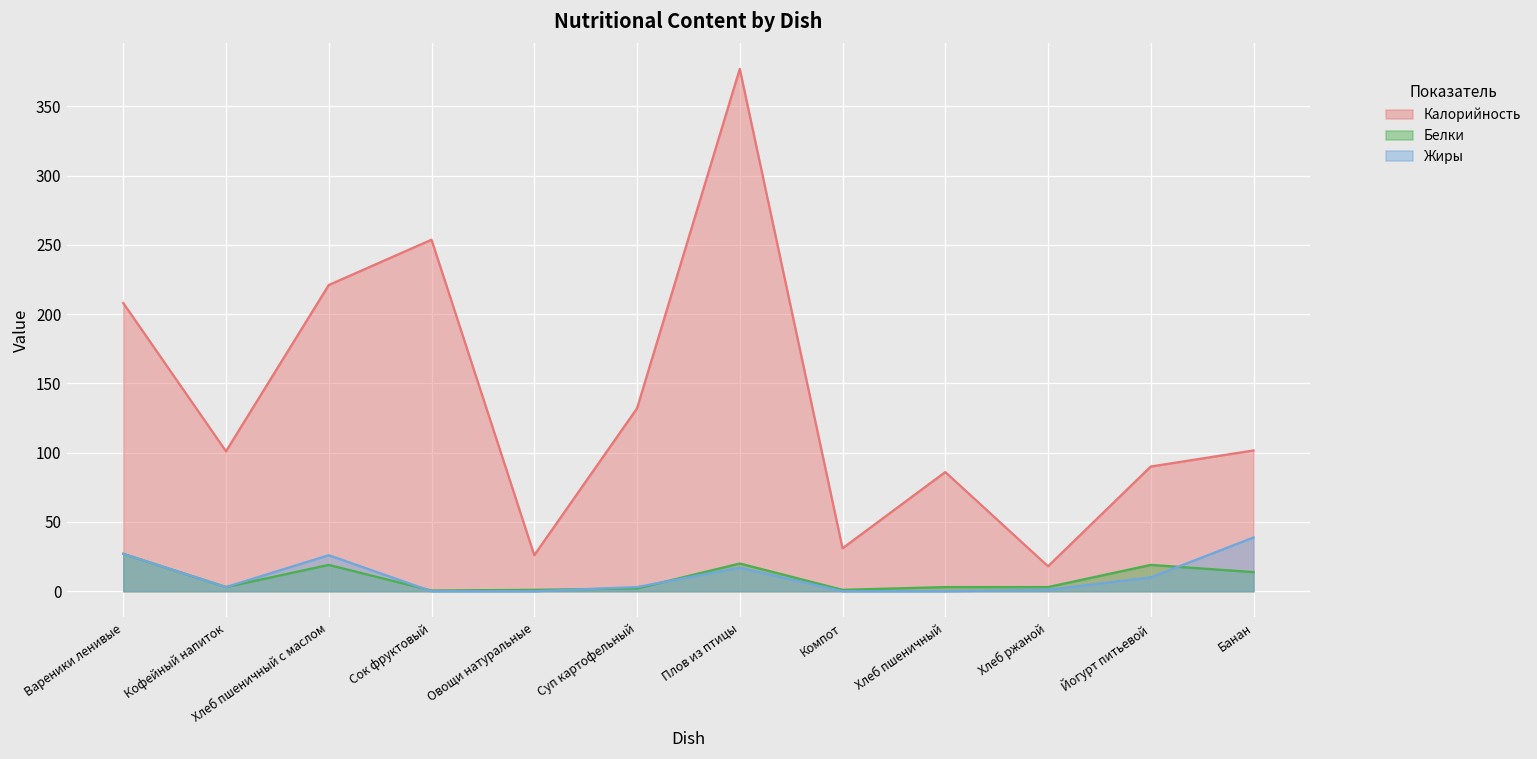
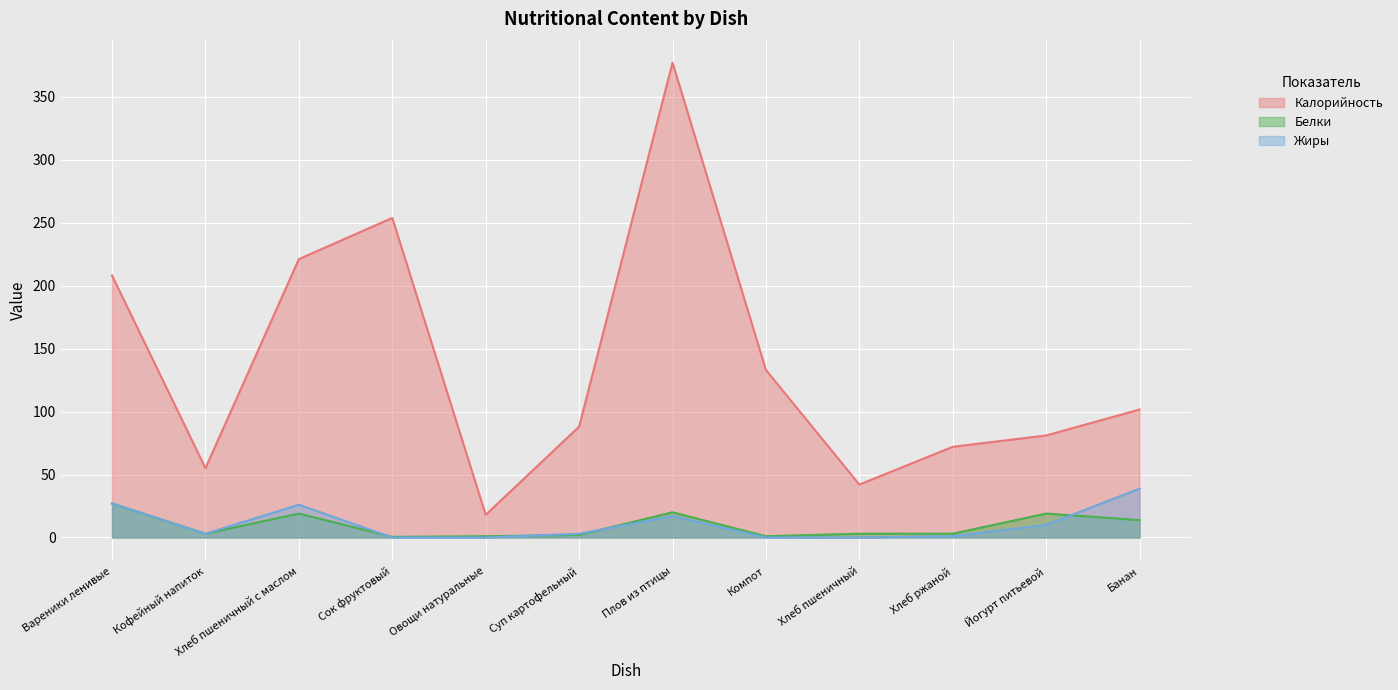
  {
    "Калорийность": {
      "Вареники ленивые": 208,
-     "Кофейный напиток": 101,
+     "Кофейный напиток": 55,
      "Хлеб пшеничный с маслом": 221,
      "Сок фруктовый": 254,
-     "Овощи натуральные": 26,
-     "Суп картофельный": 132,
+     "Овощи натуральные": 18,
+     "Суп картофельный": 88,
      "Плов из птицы": 377,
-     "Компот": 31,
-     "Хлеб пшеничный": 86,
-     "Хлеб ржаной": 18,
-     "Йогурт питьевой": 90,
+     "Компот": 133,
+     "Хлеб пшеничный": 42,
+     "Хлеб ржаной": 72,
+     "Йогурт питьевой": 81,
      "Банан": 102
    },
    "Белки": {
      "Хлеб пшеничный с маслом": 19,
      "Плов из птицы": 20,
      "Хлеб пшеничный": 3,
      "Йогурт питьевой": 19,
      "Банан": 14
    },
    "Жиры": {
      "Хлеб пшеничный с маслом": 26,
      "Плов из птицы": 17,
      "Хлеб пшеничный": 0,
      "Йогурт питьевой": 10,
      "Банан": 39
    }
  }
